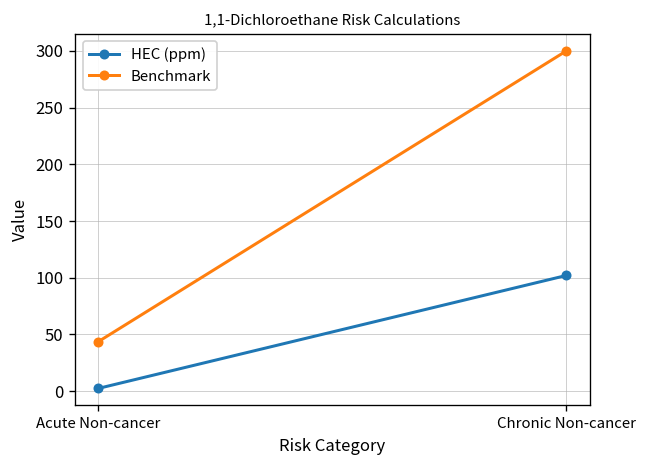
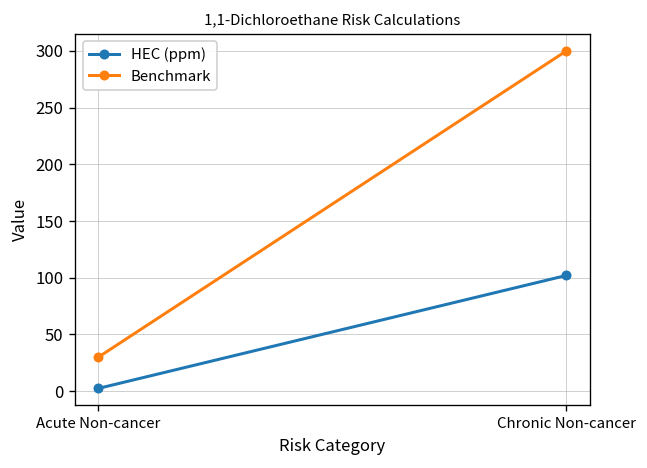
  {
    "HEC (ppm)": {
      "Acute Non-cancer": 0,
      "Chronic Non-cancer": 100
    },
    "Benchmark": {
-     "Acute Non-cancer": 40,
+     "Acute Non-cancer": 30,
      "Chronic Non-cancer": 300
    }
  }
